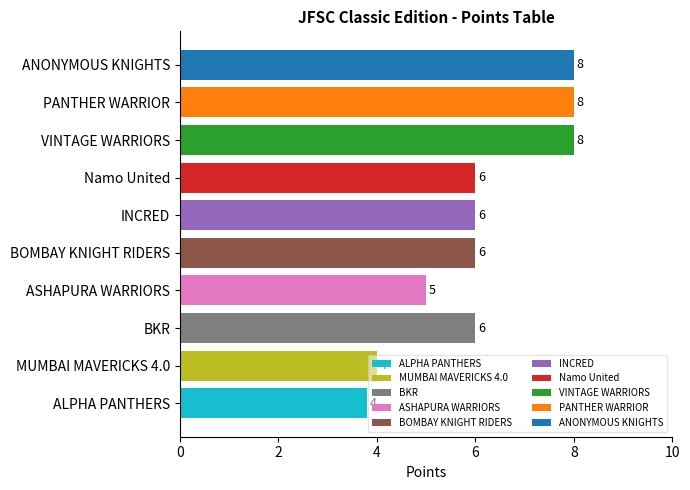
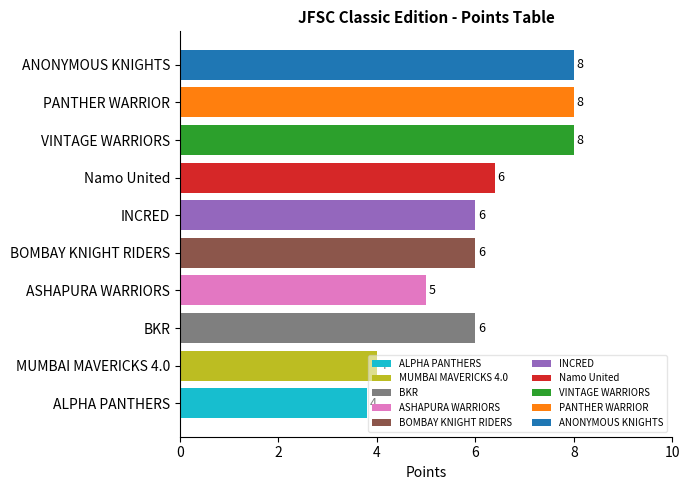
  {
-   "Namo United": 6.0
+   "Namo United": 6.4
  }
